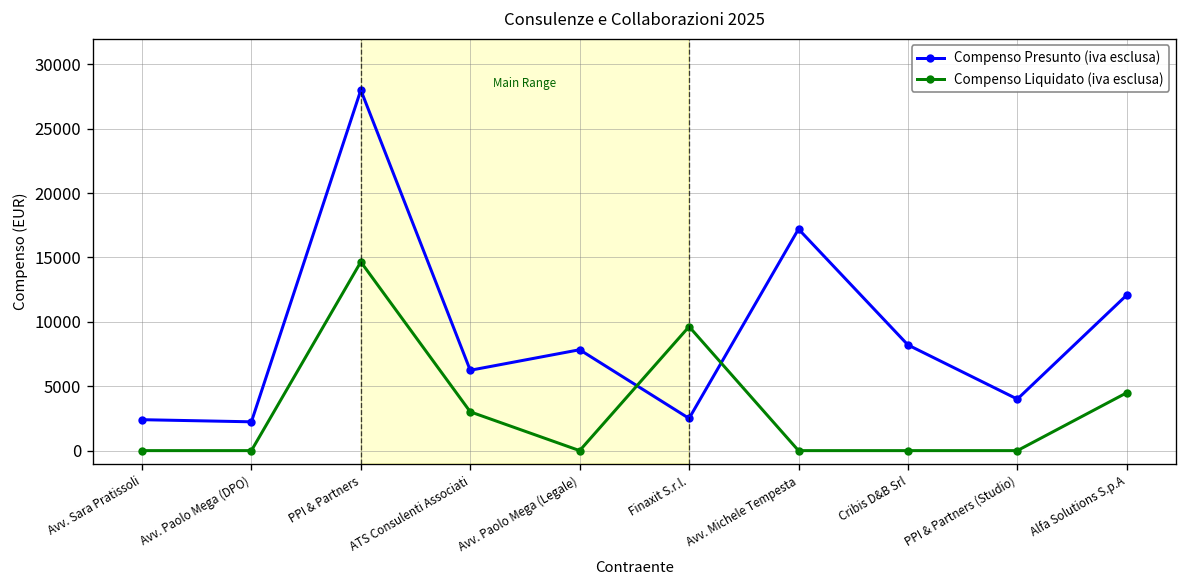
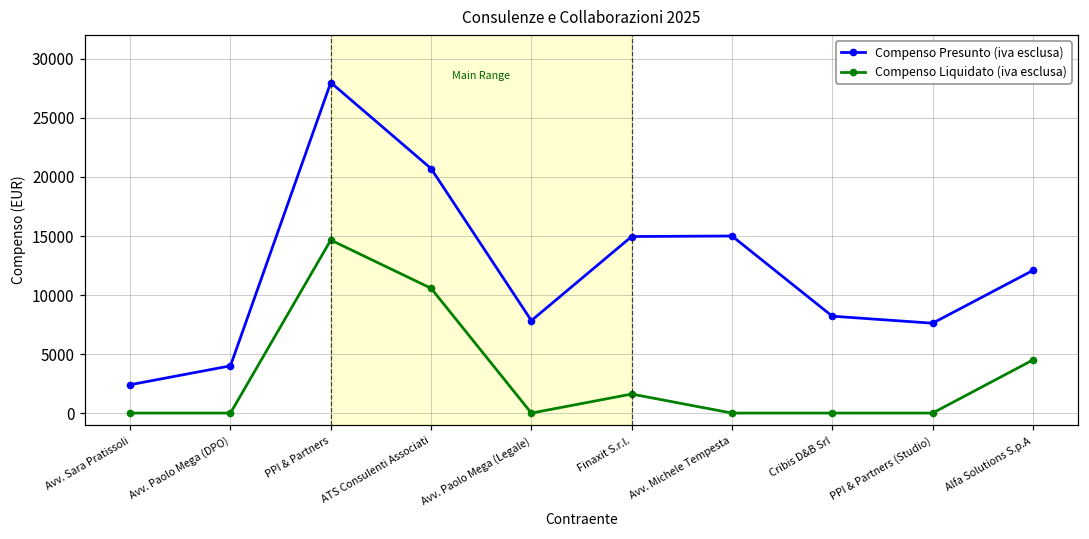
  {
    "Compenso Presunto (iva esclusa)": {
      "Avv. Sara Pratissoli": 2400,
-     "Avv. Paolo Mega (DPO)": 2200,
+     "Avv. Paolo Mega (DPO)": 4000,
      "PPI & Partners": 28000,
-     "ATS Consulenti Associati": 6200,
+     "ATS Consulenti Associati": 20700,
      "Avv. Paolo Mega (Legale)": 7800,
-     "Finaxit S.r.l.": 2500,
-     "Avv. Michele Tempesta": 17200,
+     "Finaxit S.r.l.": 15000,
+     "Avv. Michele Tempesta": 15000,
      "Cribis D&B Srl": 8200,
-     "PPI & Partners (Studio)": 4000,
+     "PPI & Partners (Studio)": 7600,
      "Alfa Solutions S.p.A": 12100
    },
    "Compenso Liquidato (iva esclusa)": {
      "Avv. Sara Pratissoli": 0,
      "Avv. Paolo Mega (DPO)": 0,
      "PPI & Partners": 14700,
-     "ATS Consulenti Associati": 3000,
+     "ATS Consulenti Associati": 10600,
      "Avv. Paolo Mega (Legale)": 0,
-     "Finaxit S.r.l.": 9600,
+     "Finaxit S.r.l.": 1600,
      "Avv. Michele Tempesta": 0,
      "Cribis D&B Srl": 0,
      "PPI & Partners (Studio)": 0,
      "Alfa Solutions S.p.A": 4500
    }
  }
